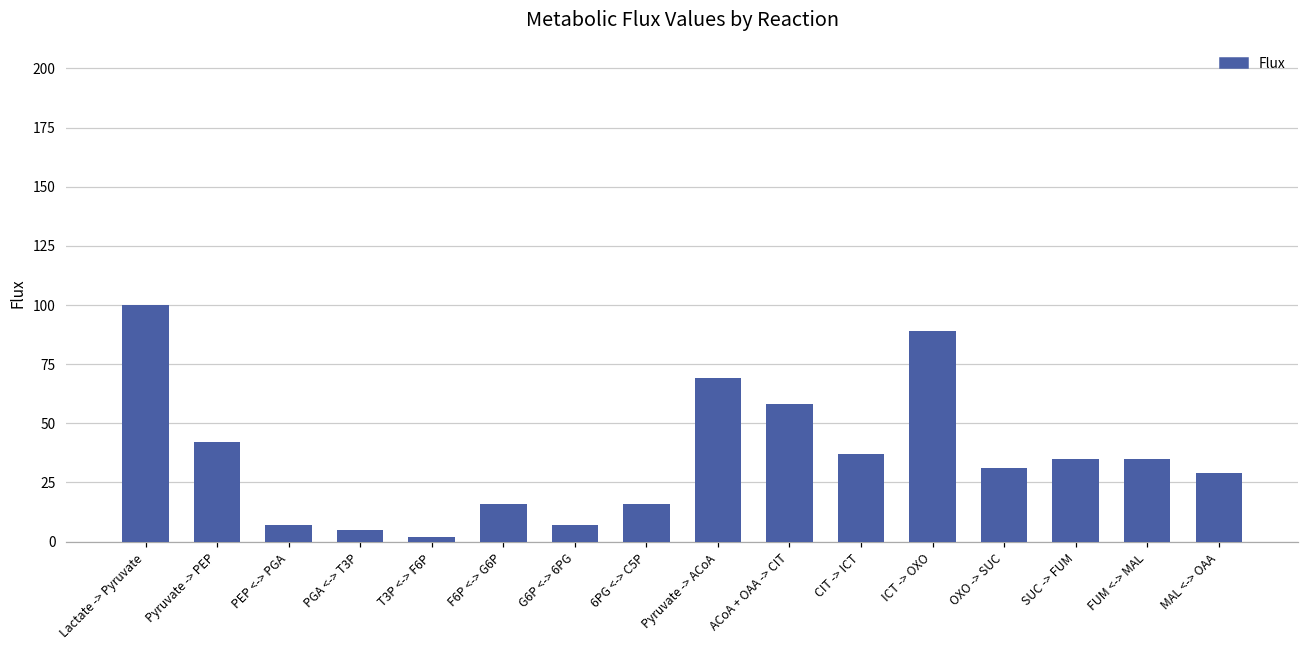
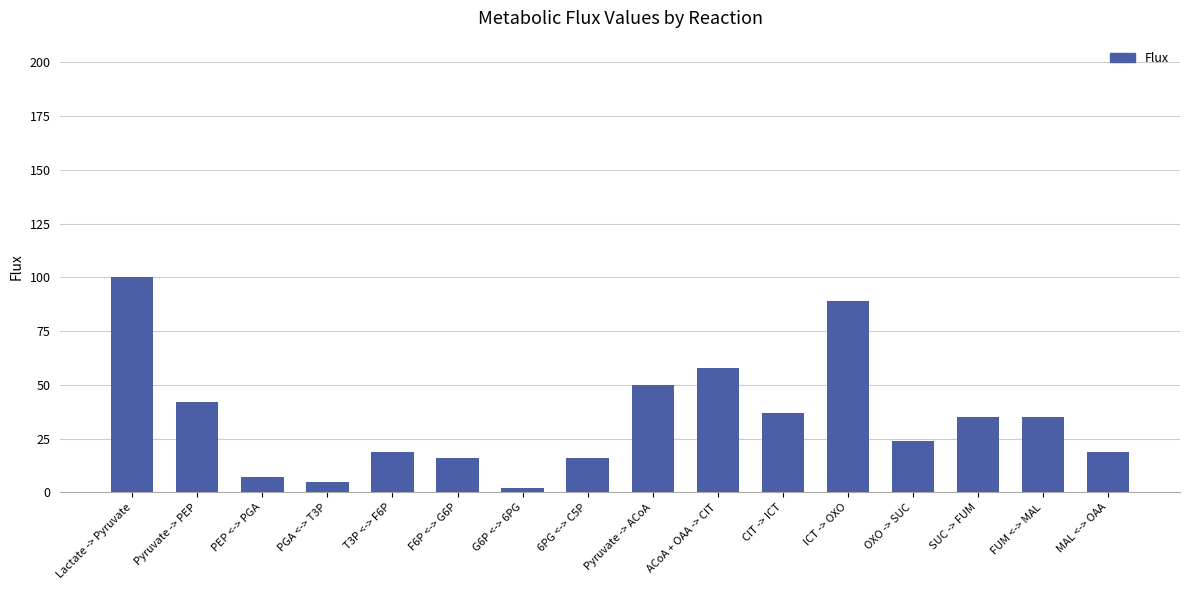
  {
    "Lactate -> Pyruvate": 100,
    "Pyruvate -> PEP": 42,
    "PEP <-> PGA": 7,
    "PGA <-> T3P": 5,
-   "T3P <-> F6P": 2,
+   "T3P <-> F6P": 19,
    "F6P <-> G6P": 16,
-   "G6P <-> 6PG": 7,
+   "G6P <-> 6PG": 2,
    "6PG <-> C5P": 16,
-   "Pyruvate -> ACoA": 69,
+   "Pyruvate -> ACoA": 50,
    "ACoA + OAA -> CIT": 58,
    "CIT -> ICT": 37,
    "ICT -> OXO": 89,
-   "OXO -> SUC": 31,
+   "OXO -> SUC": 24,
    "SUC -> FUM": 35,
    "FUM <-> MAL": 35,
-   "MAL <-> OAA": 29
+   "MAL <-> OAA": 19
  }
